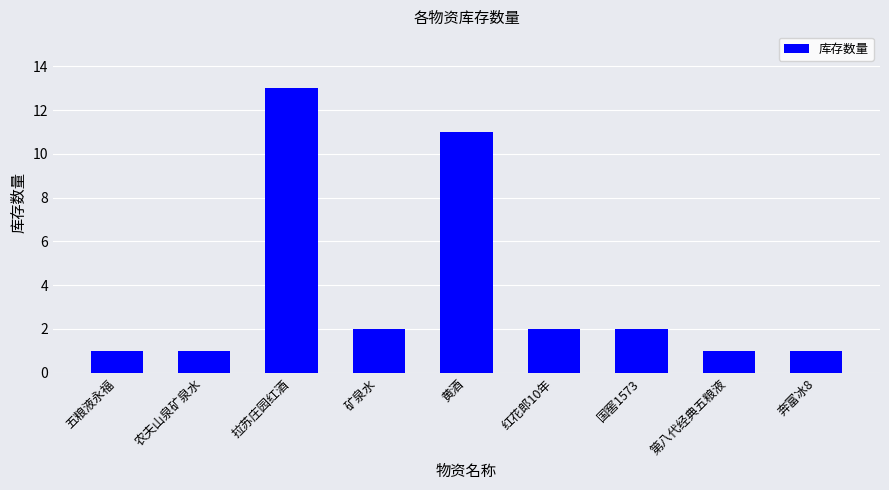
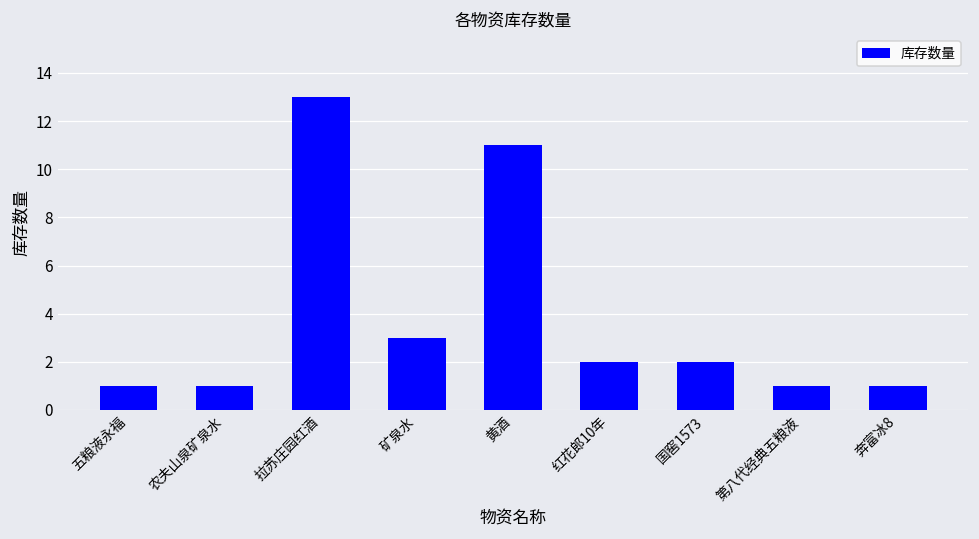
  {
    "五粮液永福": 1,
    "农夫山泉矿泉水": 1,
    "拉苏庄园红酒": 13,
-   "矿泉水": 2,
+   "矿泉水": 3,
    "黄酒": 11,
    "红花郎10年": 2,
    "国窖1573": 2,
    "第八代经典五粮液": 1,
    "奔富冰8": 1
  }
